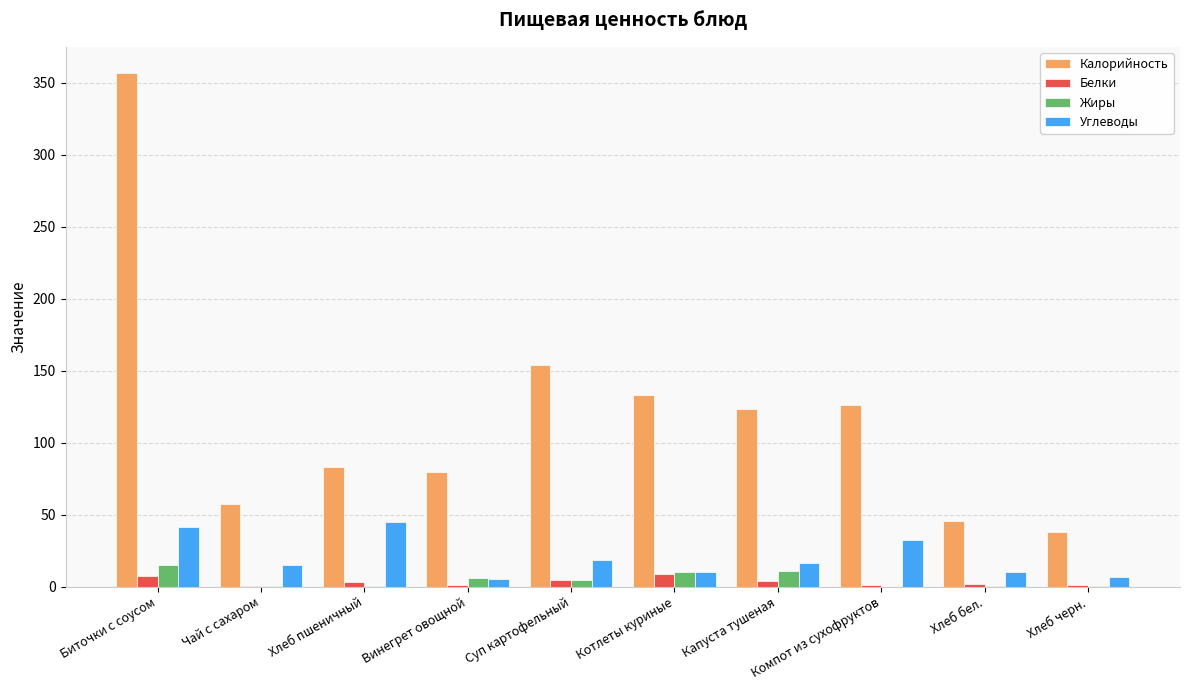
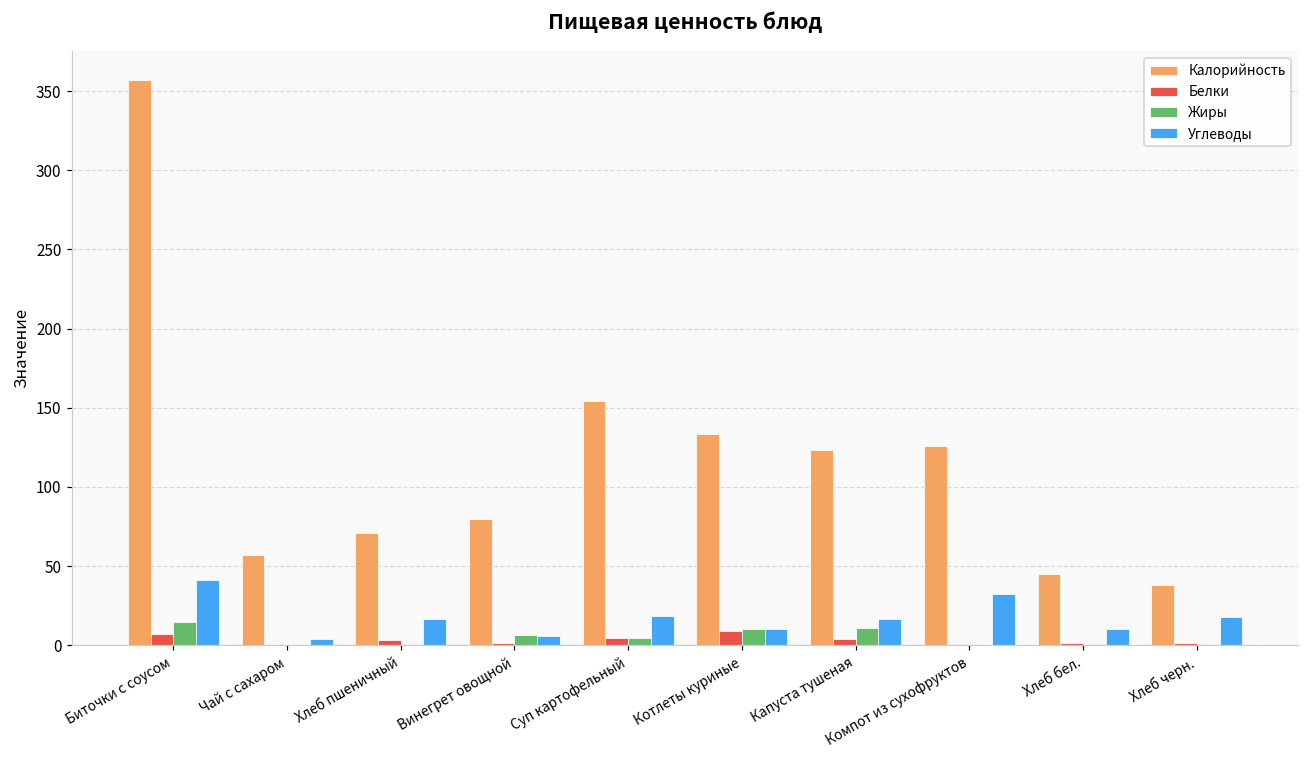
  {
    "Калорийность": {
      "Биточки с соусом": 357,
      "Чай с сахаром": 57,
-     "Хлеб пшеничный": 83,
+     "Хлеб пшеничный": 71,
      "Винегрет овощной": 80,
      "Суп картофельный": 154,
      "Котлеты куриные": 133,
      "Капуста тушеная": 123,
      "Компот из сухофруктов": 126,
      "Хлеб бел.": 45,
      "Хлеб черн.": 38
    },
    "Белки": {
      "Биточки с соусом": 7,
      "Хлеб пшеничный": 3,
      "Суп картофельный": 5,
      "Котлеты куриные": 9,
      "Капуста тушеная": 4
    },
    "Жиры": {
      "Биточки с соусом": 15,
      "Винегрет овощной": 6,
      "Суп картофельный": 4,
      "Котлеты куриные": 10,
      "Капуста тушеная": 11,
      "Компот из сухофруктов": 0
    },
    "Углеводы": {
      "Биточки с соусом": 41,
-     "Чай с сахаром": 15,
-     "Хлеб пшеничный": 45,
+     "Чай с сахаром": 4,
+     "Хлеб пшеничный": 16,
      "Винегрет овощной": 5,
      "Суп картофельный": 19,
      "Котлеты куриные": 10,
      "Капуста тушеная": 17,
      "Компот из сухофруктов": 32,
      "Хлеб бел.": 10,
-     "Хлеб черн.": 6
+     "Хлеб черн.": 18
    }
  }
